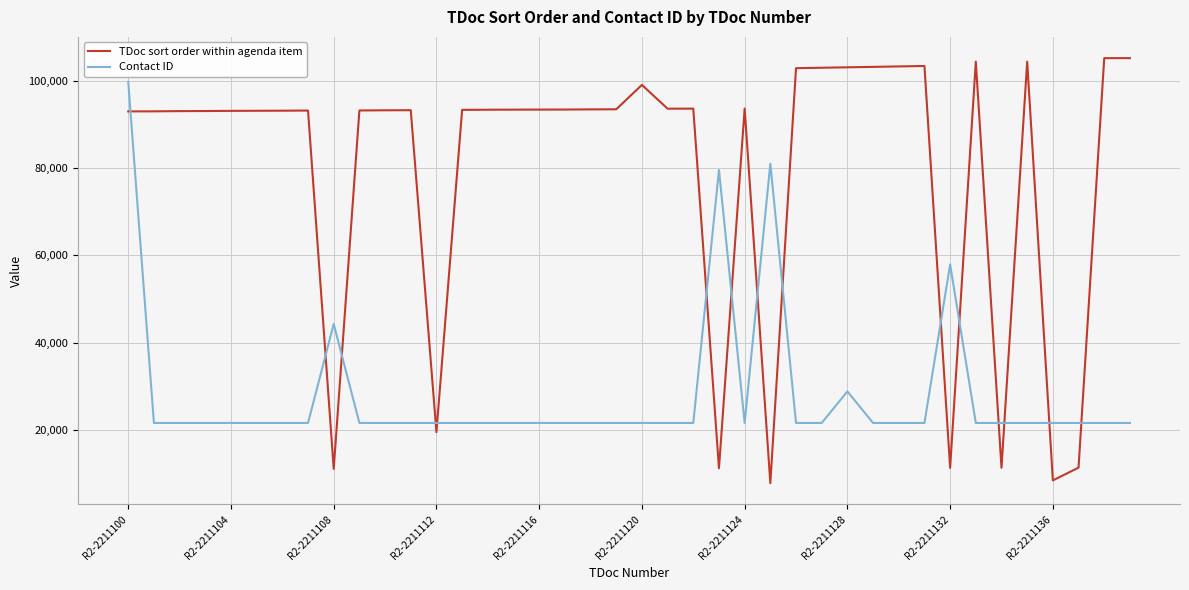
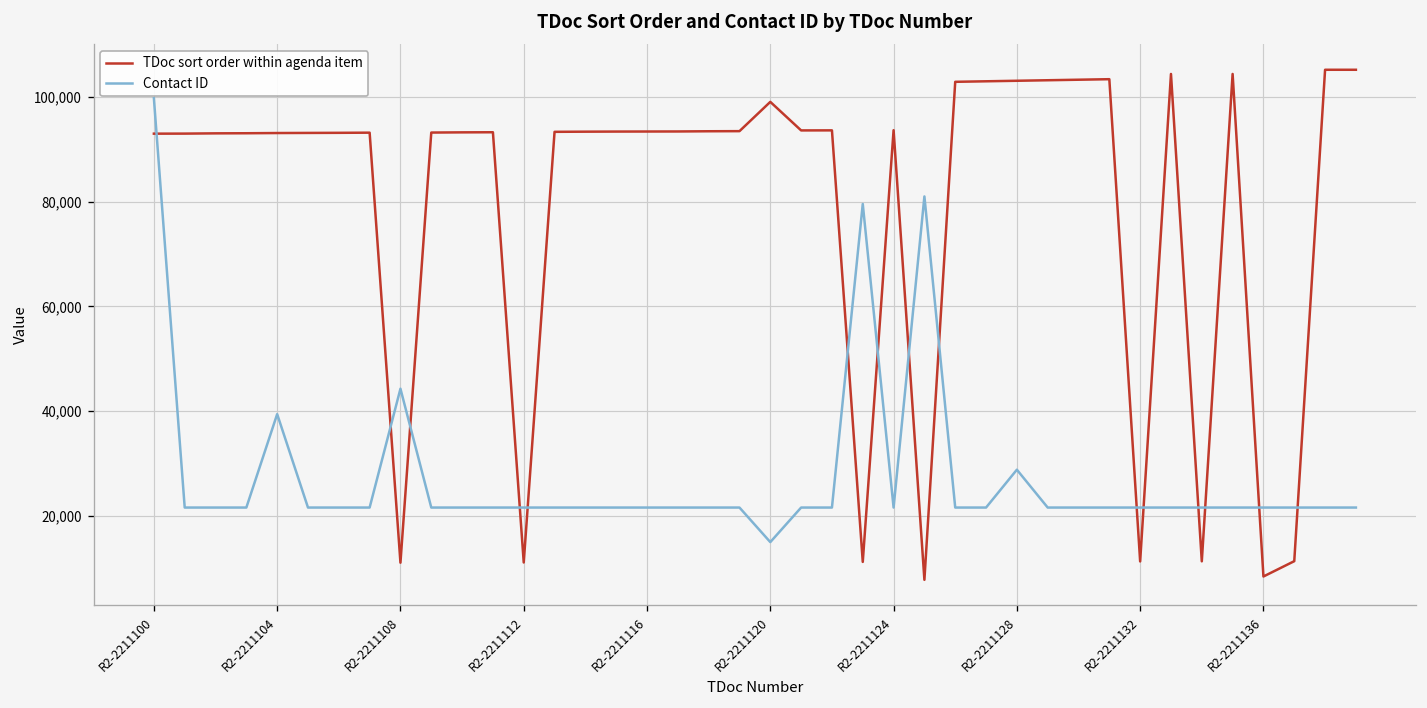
  {
    "TDoc sort order within agenda item": {
      "R2-2211100": "93,000",
      "R2-2211104": "93,000",
      "R2-2211108": "11,000",
-     "R2-2211112": "20,000",
+     "R2-2211112": "11,000",
      "R2-2211116": "93,000",
      "R2-2211120": "99,000",
      "R2-2211124": "94,000",
      "R2-2211128": "103,000",
      "R2-2211132": "11,000",
      "R2-2211136": "8,000"
    },
    "Contact ID": {
      "R2-2211100": "100,000",
-     "R2-2211104": "22,000",
+     "R2-2211104": "39,000",
      "R2-2211108": "44,000",
      "R2-2211112": "22,000",
      "R2-2211116": "22,000",
-     "R2-2211120": "22,000",
+     "R2-2211120": "15,000",
      "R2-2211124": "22,000",
      "R2-2211128": "29,000",
-     "R2-2211132": "58,000",
+     "R2-2211132": "22,000",
      "R2-2211136": "22,000"
    }
  }
